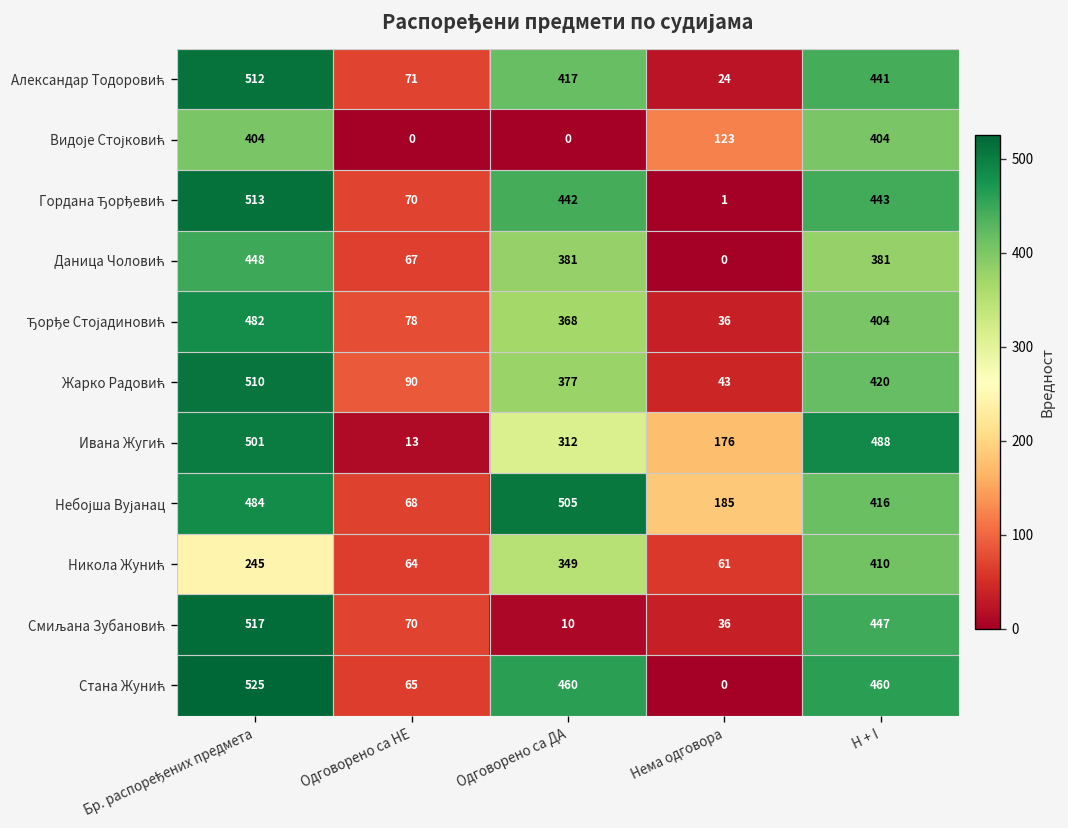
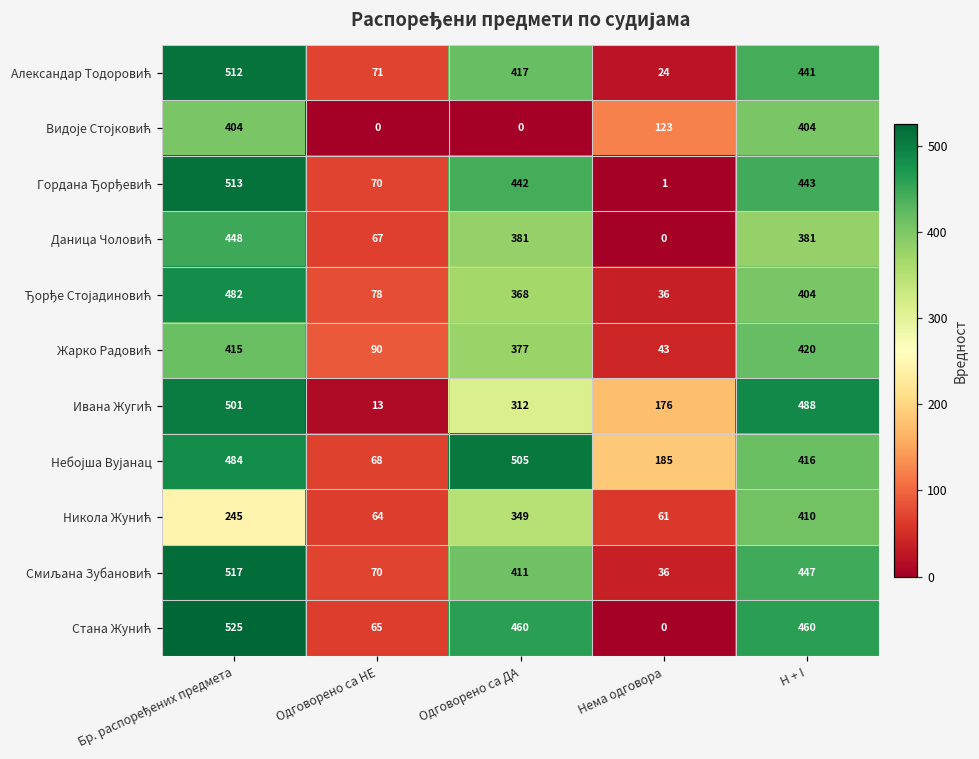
  {
    "Александар Тодоровић": {
      "Бр. распоређених предмета": 512,
      "Одговорено са НЕ": 71,
      "Одговорено са ДА": 417,
      "Нема одговора": 24,
      "H + I": 441
    },
    "Видоје Стојковић": {
      "Бр. распоређених предмета": 404,
      "Одговорено са НЕ": 0,
      "Одговорено са ДА": 0,
      "Нема одговора": 123,
      "H + I": 404
    },
    "Гордана Ђорђевић": {
      "Бр. распоређених предмета": 513,
      "Одговорено са НЕ": 70,
      "Одговорено са ДА": 442,
      "Нема одговора": 1,
      "H + I": 443
    },
    "Даница Чоловић": {
      "Бр. распоређених предмета": 448,
      "Одговорено са НЕ": 67,
      "Одговорено са ДА": 381,
      "Нема одговора": 0,
      "H + I": 381
    },
    "Ђорђе Стојадиновић": {
      "Бр. распоређених предмета": 482,
      "Одговорено са НЕ": 78,
      "Одговорено са ДА": 368,
      "Нема одговора": 36,
      "H + I": 404
    },
    "Жарко Радовић": {
-     "Бр. распоређених предмета": 510,
+     "Бр. распоређених предмета": 415,
      "Одговорено са НЕ": 90,
      "Одговорено са ДА": 377,
      "Нема одговора": 43,
      "H + I": 420
    },
    "Ивана Жугић": {
      "Бр. распоређених предмета": 501,
      "Одговорено са НЕ": 13,
      "Одговорено са ДА": 312,
      "Нема одговора": 176,
      "H + I": 488
    },
    "Небојша Вујанац": {
      "Бр. распоређених предмета": 484,
      "Одговорено са НЕ": 68,
      "Одговорено са ДА": 505,
      "Нема одговора": 185,
      "H + I": 416
    },
    "Никола Жунић": {
      "Бр. распоређених предмета": 245,
      "Одговорено са НЕ": 64,
      "Одговорено са ДА": 349,
      "Нема одговора": 61,
      "H + I": 410
    },
    "Смиљана Зубановић": {
      "Бр. распоређених предмета": 517,
      "Одговорено са НЕ": 70,
-     "Одговорено са ДА": 10,
+     "Одговорено са ДА": 411,
      "Нема одговора": 36,
      "H + I": 447
    },
    "Стана Жунић": {
      "Бр. распоређених предмета": 525,
      "Одговорено са НЕ": 65,
      "Одговорено са ДА": 460,
      "Нема одговора": 0,
      "H + I": 460
    }
  }
